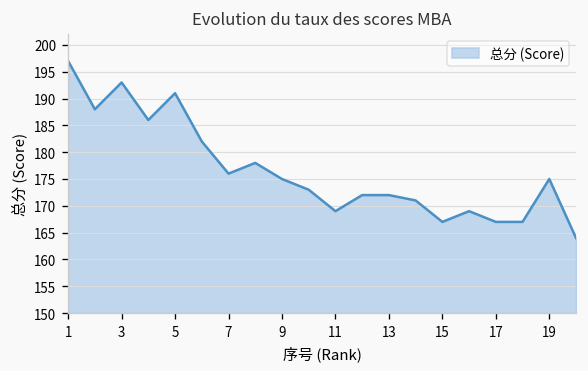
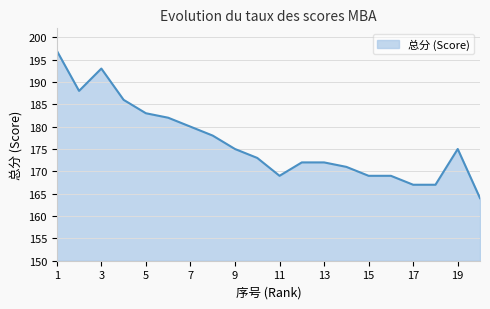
  {
    "1": 197,
    "3": 193,
-   "5": 191,
-   "7": 176,
+   "5": 183,
+   "7": 180,
    "9": 175,
    "11": 169,
    "13": 172,
-   "15": 167,
+   "15": 169,
    "17": 167,
    "19": 175
  }
